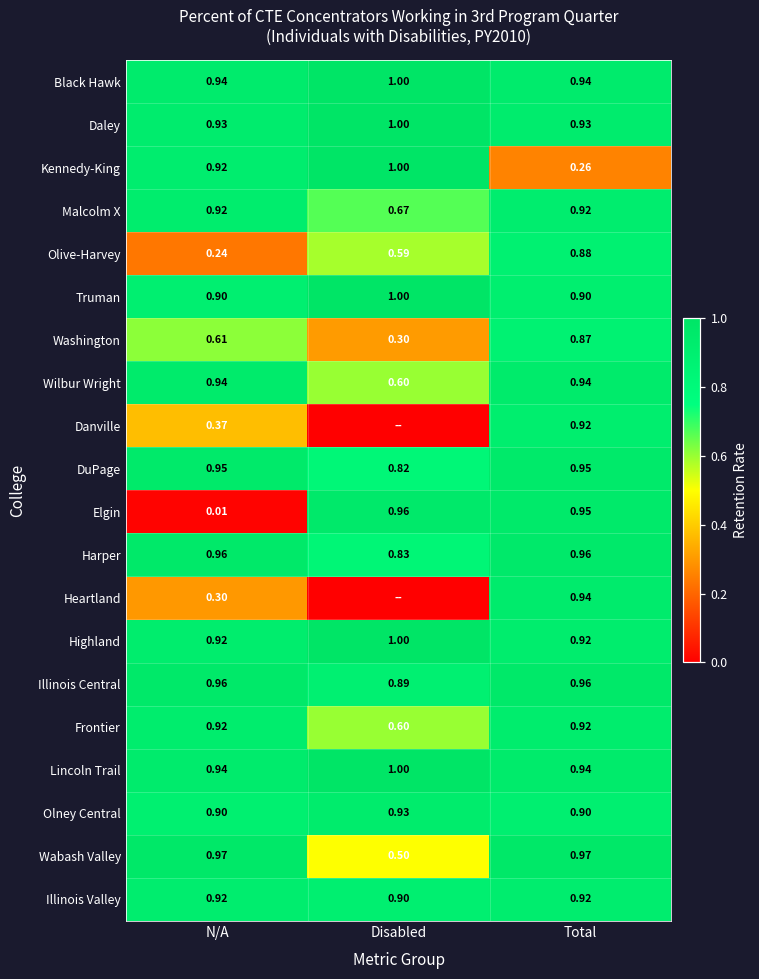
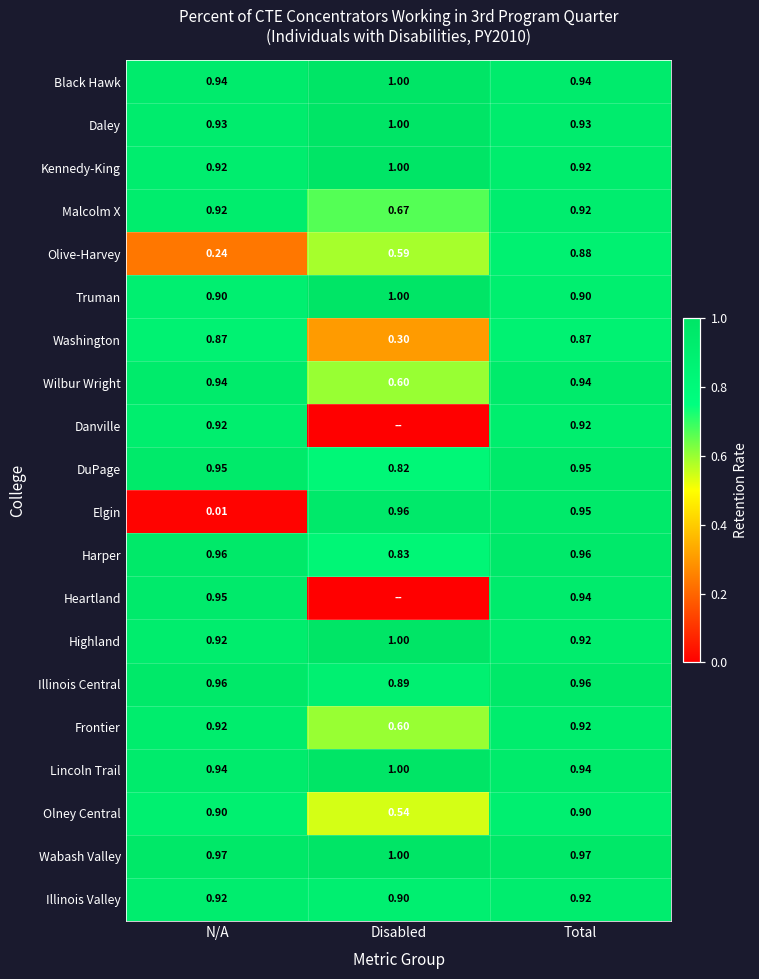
  {
    "Black Hawk": {
      "N/A": 0.94,
      "Disabled": 1.00,
      "Total": 0.94
    },
    "Daley": {
      "N/A": 0.93,
      "Disabled": 1.00,
      "Total": 0.93
    },
    "Kennedy-King": {
      "N/A": 0.92,
      "Disabled": 1.00,
-     "Total": 0.26
+     "Total": 0.92
    },
    "Malcolm X": {
      "N/A": 0.92,
      "Disabled": 0.67,
      "Total": 0.92
    },
    "Olive-Harvey": {
      "N/A": 0.24,
      "Disabled": 0.59,
      "Total": 0.88
    },
    "Truman": {
      "N/A": 0.90,
      "Disabled": 1.00,
      "Total": 0.90
    },
    "Washington": {
-     "N/A": 0.61,
+     "N/A": 0.87,
      "Disabled": 0.30,
      "Total": 0.87
    },
    "Wilbur Wright": {
      "N/A": 0.94,
      "Disabled": 0.60,
      "Total": 0.94
    },
    "Danville": {
-     "N/A": 0.37,
+     "N/A": 0.92,
      "Total": 0.92
    },
    "DuPage": {
      "N/A": 0.95,
      "Disabled": 0.82,
      "Total": 0.95
    },
    "Elgin": {
      "N/A": 0.01,
      "Disabled": 0.96,
      "Total": 0.95
    },
    "Harper": {
      "N/A": 0.96,
      "Disabled": 0.83,
      "Total": 0.96
    },
    "Heartland": {
-     "N/A": 0.30,
+     "N/A": 0.95,
      "Total": 0.94
    },
    "Highland": {
      "N/A": 0.92,
      "Disabled": 1.00,
      "Total": 0.92
    },
    "Illinois Central": {
      "N/A": 0.96,
      "Disabled": 0.89,
      "Total": 0.96
    },
    "Frontier": {
      "N/A": 0.92,
      "Disabled": 0.60,
      "Total": 0.92
    },
    "Lincoln Trail": {
      "N/A": 0.94,
      "Disabled": 1.00,
      "Total": 0.94
    },
    "Olney Central": {
      "N/A": 0.90,
-     "Disabled": 0.93,
+     "Disabled": 0.54,
      "Total": 0.90
    },
    "Wabash Valley": {
      "N/A": 0.97,
-     "Disabled": 0.50,
+     "Disabled": 1.00,
      "Total": 0.97
    },
    "Illinois Valley": {
      "N/A": 0.92,
      "Disabled": 0.90,
      "Total": 0.92
    }
  }
